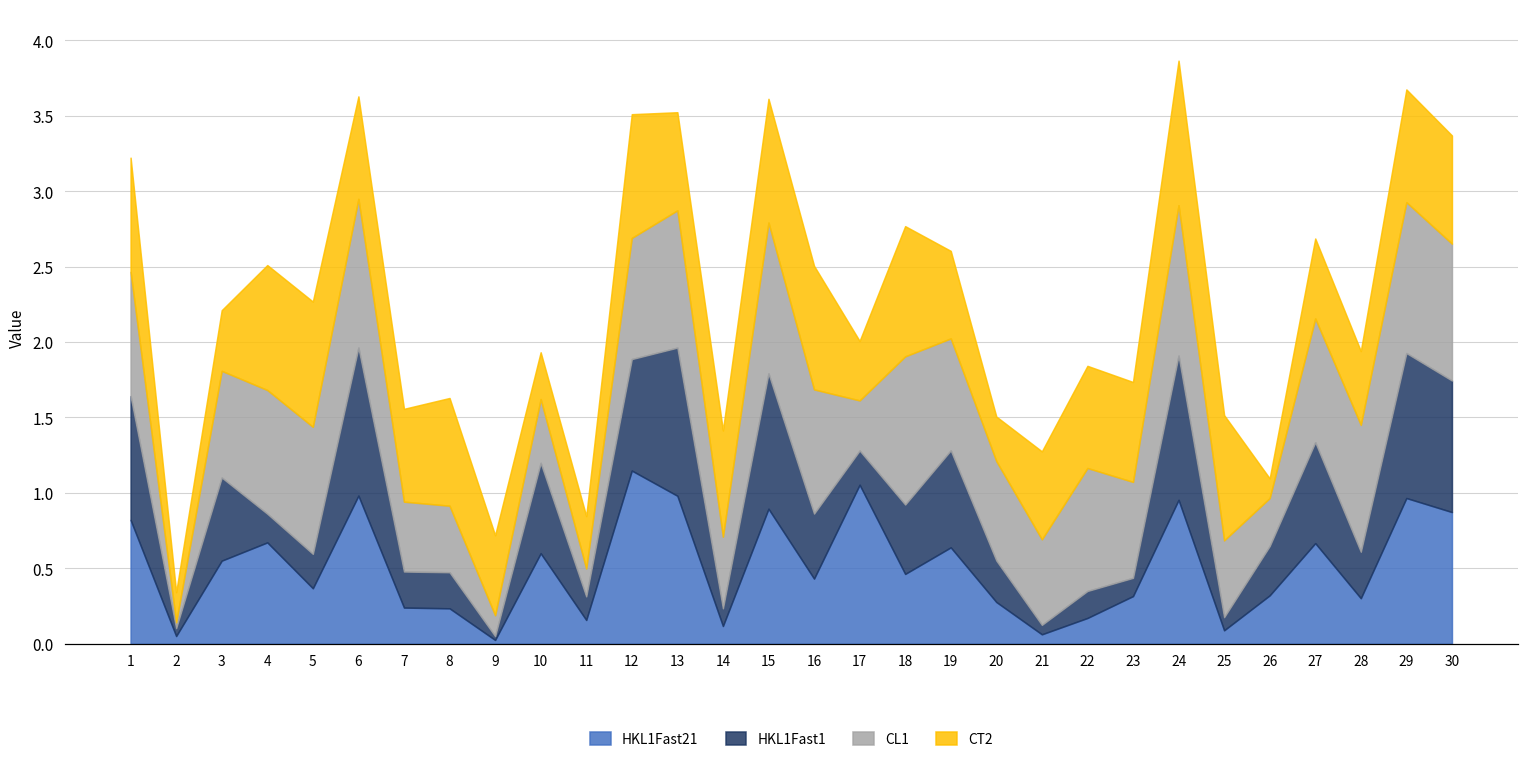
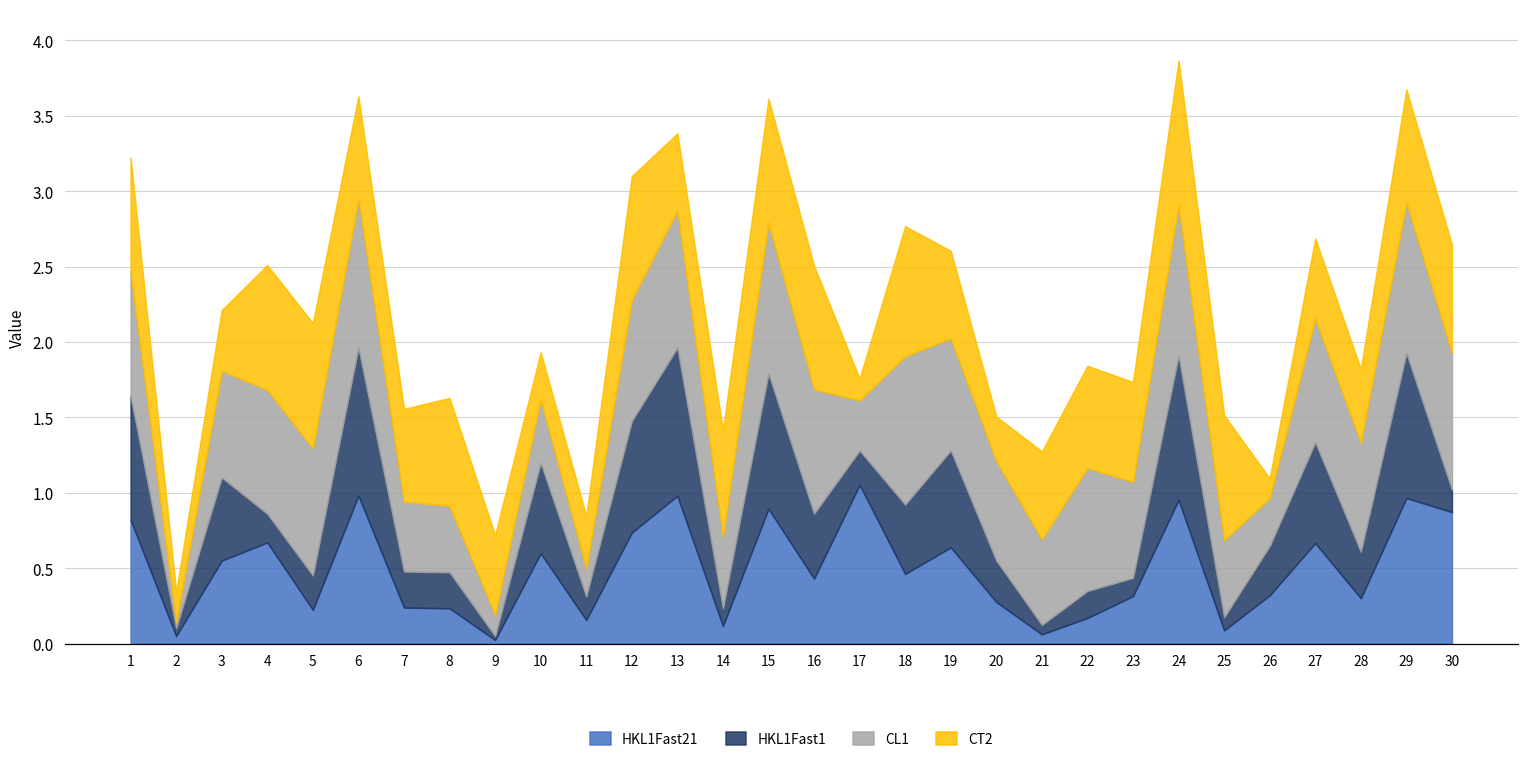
  {
    "HKL1Fast21": {
      "1": 0.82,
      "2": 0.05,
      "3": 0.55,
      "4": 0.67,
-     "5": 0.37,
+     "5": 0.23,
      "6": 0.98,
      "7": 0.24,
      "8": 0.24,
      "9": 0.03,
      "10": 0.60,
      "11": 0.16,
-     "12": 1.15,
+     "12": 0.74,
      "13": 0.98,
      "14": 0.12,
      "15": 0.90,
      "16": 0.43,
      "17": 1.05,
      "18": 0.46,
      "19": 0.64,
      "20": 0.28,
      "21": 0.06,
      "22": 0.17,
      "23": 0.32,
      "24": 0.95,
      "25": 0.09,
      "26": 0.32,
      "27": 0.67,
      "28": 0.30,
      "29": 0.97,
      "30": 0.87
    },
    "HKL1Fast1": {
      "1": 0.82,
      "2": 0.05,
      "3": 0.55,
      "4": 0.19,
      "5": 0.23,
      "6": 0.98,
      "7": 0.24,
      "8": 0.24,
      "9": 0.03,
      "10": 0.60,
      "11": 0.16,
      "12": 0.74,
      "13": 0.98,
      "14": 0.12,
      "15": 0.90,
      "16": 0.43,
      "17": 0.23,
      "18": 0.46,
      "19": 0.64,
      "20": 0.28,
      "21": 0.06,
      "22": 0.18,
      "23": 0.12,
      "24": 0.96,
      "25": 0.09,
      "26": 0.33,
      "27": 0.67,
      "28": 0.31,
      "29": 0.96,
-     "30": 0.87
+     "30": 0.15
    },
    "CL1": {
      "1": 0.82,
      "2": 0.04,
      "3": 0.71,
      "4": 0.82,
      "5": 0.84,
      "6": 0.99,
      "7": 0.46,
      "8": 0.44,
      "9": 0.14,
      "10": 0.42,
      "11": 0.19,
      "12": 0.80,
      "13": 0.91,
      "14": 0.48,
      "15": 1.00,
      "16": 0.82,
      "17": 0.33,
      "18": 0.98,
      "19": 0.74,
      "20": 0.66,
      "21": 0.57,
      "22": 0.82,
      "23": 0.64,
      "24": 1.00,
      "25": 0.51,
      "26": 0.32,
      "27": 0.82,
-     "28": 0.84,
+     "28": 0.72,
      "29": 1.00,
      "30": 0.91
    },
    "CT2": {
      "1": 0.76,
      "2": 0.20,
      "3": 0.40,
      "4": 0.83,
      "5": 0.83,
      "6": 0.68,
      "7": 0.62,
      "8": 0.71,
      "9": 0.53,
      "10": 0.31,
      "11": 0.35,
      "12": 0.82,
-     "13": 0.65,
+     "13": 0.51,
      "14": 0.70,
      "15": 0.82,
      "16": 0.82,
-     "17": 0.39,
+     "17": 0.14,
      "18": 0.86,
      "19": 0.58,
      "20": 0.29,
      "21": 0.58,
      "22": 0.68,
      "23": 0.66,
      "24": 0.96,
      "25": 0.83,
      "26": 0.13,
      "27": 0.53,
      "28": 0.49,
      "29": 0.75,
      "30": 0.72
    }
  }
